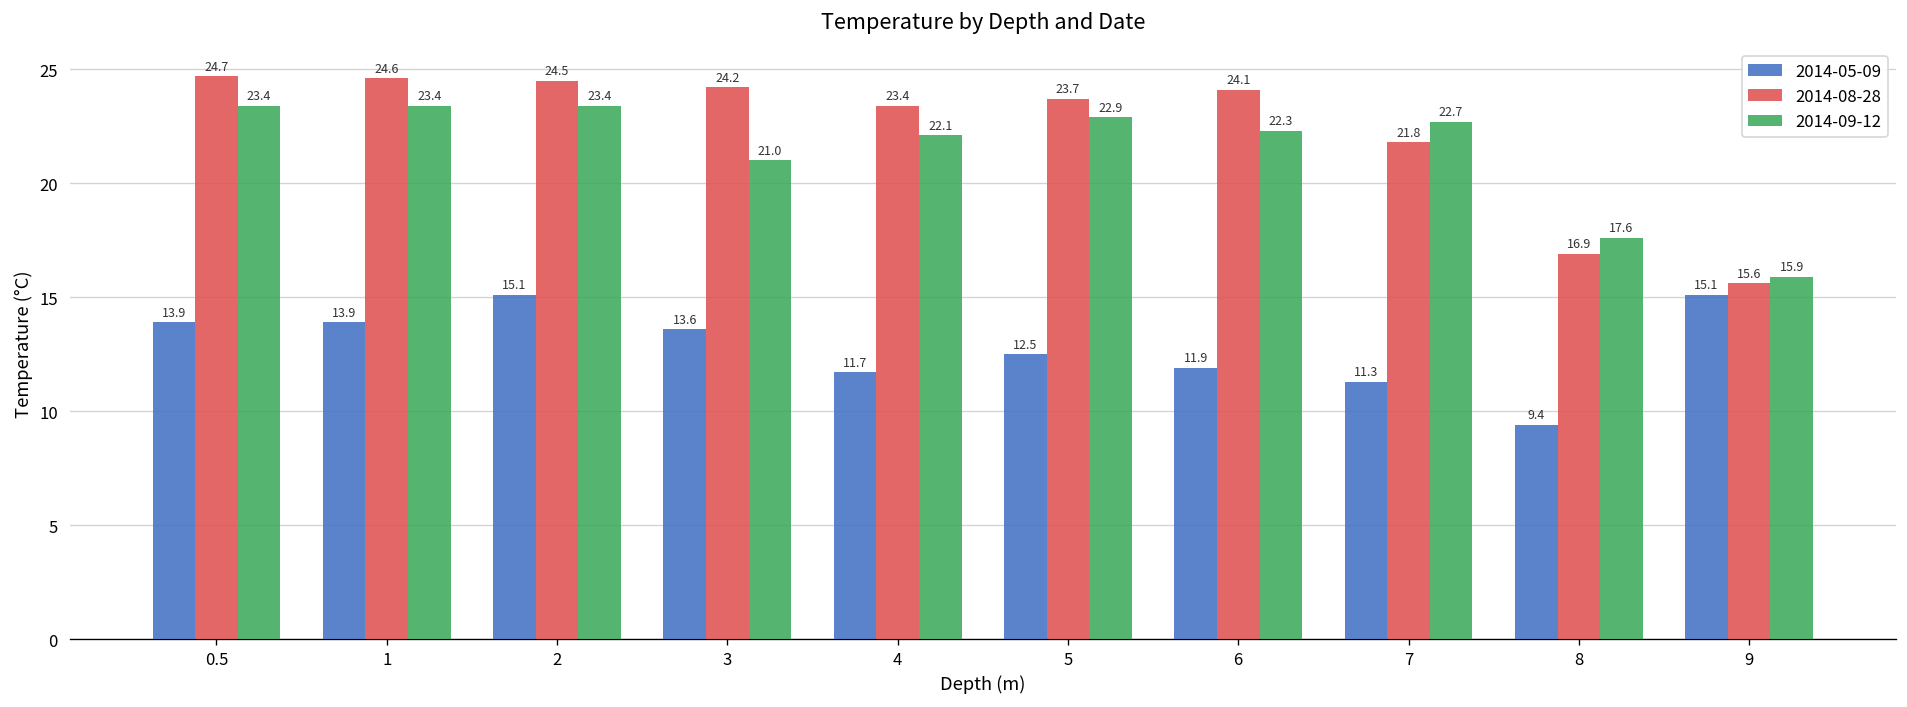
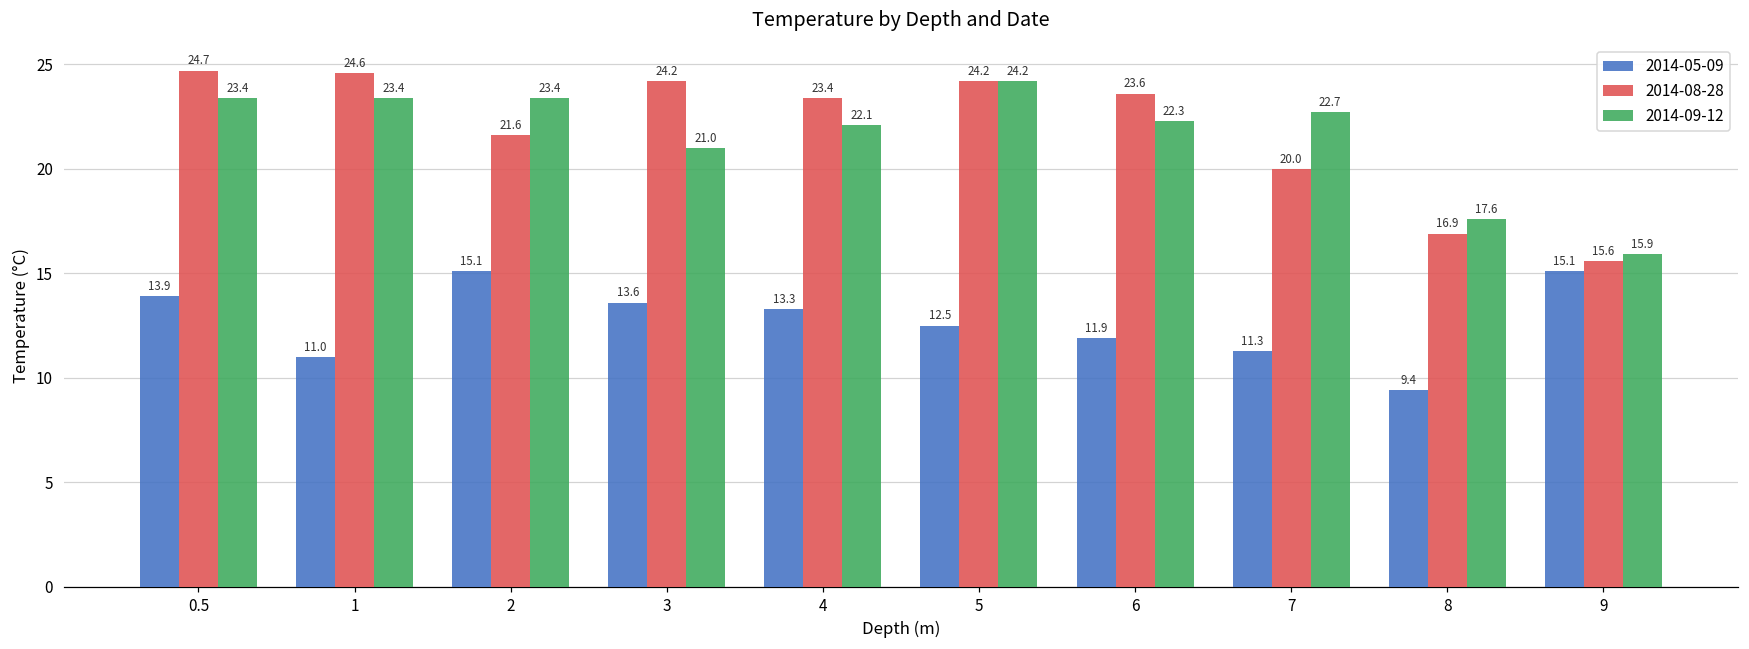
  {
    "2014-05-09": {
      "0.5": 13.9,
-     "1": 13.9,
+     "1": 11.0,
      "2": 15.1,
      "3": 13.6,
-     "4": 11.7,
+     "4": 13.3,
      "5": 12.5,
      "6": 11.9,
      "7": 11.3,
      "8": 9.4,
      "9": 15.1
    },
    "2014-08-28": {
      "0.5": 24.7,
      "1": 24.6,
-     "2": 24.5,
+     "2": 21.6,
      "3": 24.2,
      "4": 23.4,
-     "5": 23.7,
-     "6": 24.1,
-     "7": 21.8,
+     "5": 24.2,
+     "6": 23.6,
+     "7": 20.0,
      "8": 16.9,
      "9": 15.6
    },
    "2014-09-12": {
      "0.5": 23.4,
      "1": 23.4,
      "2": 23.4,
      "3": 21.0,
      "4": 22.1,
-     "5": 22.9,
+     "5": 24.2,
      "6": 22.3,
      "7": 22.7,
      "8": 17.6,
      "9": 15.9
    }
  }
